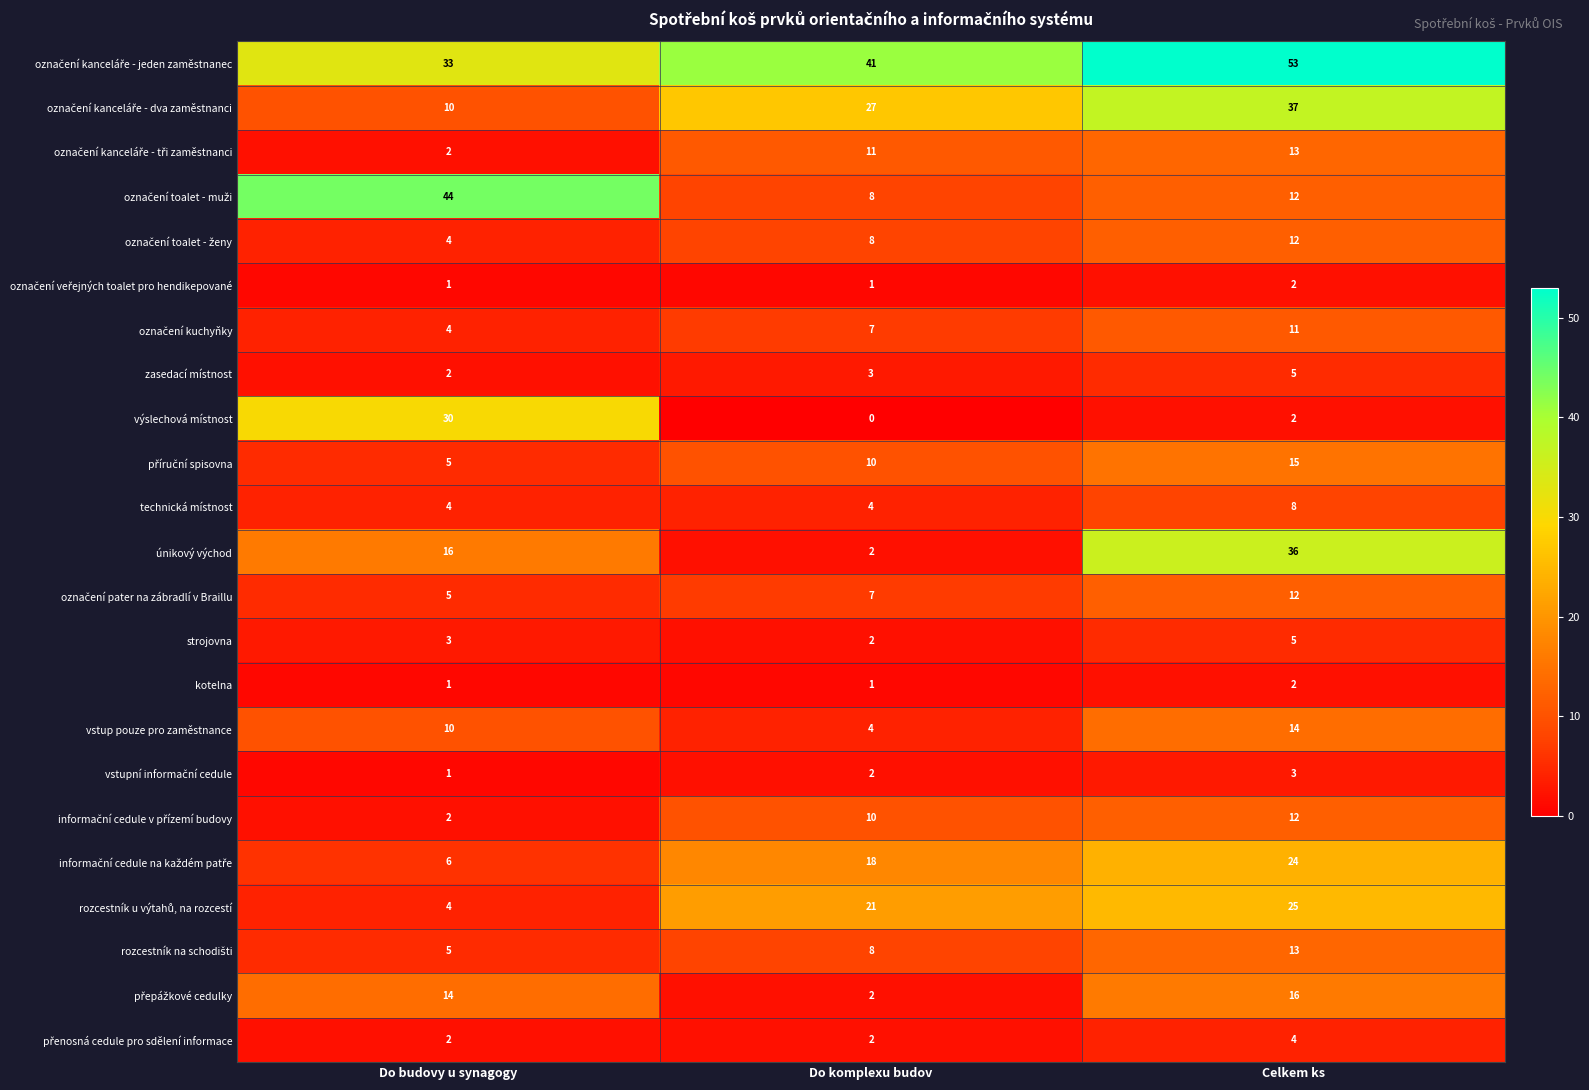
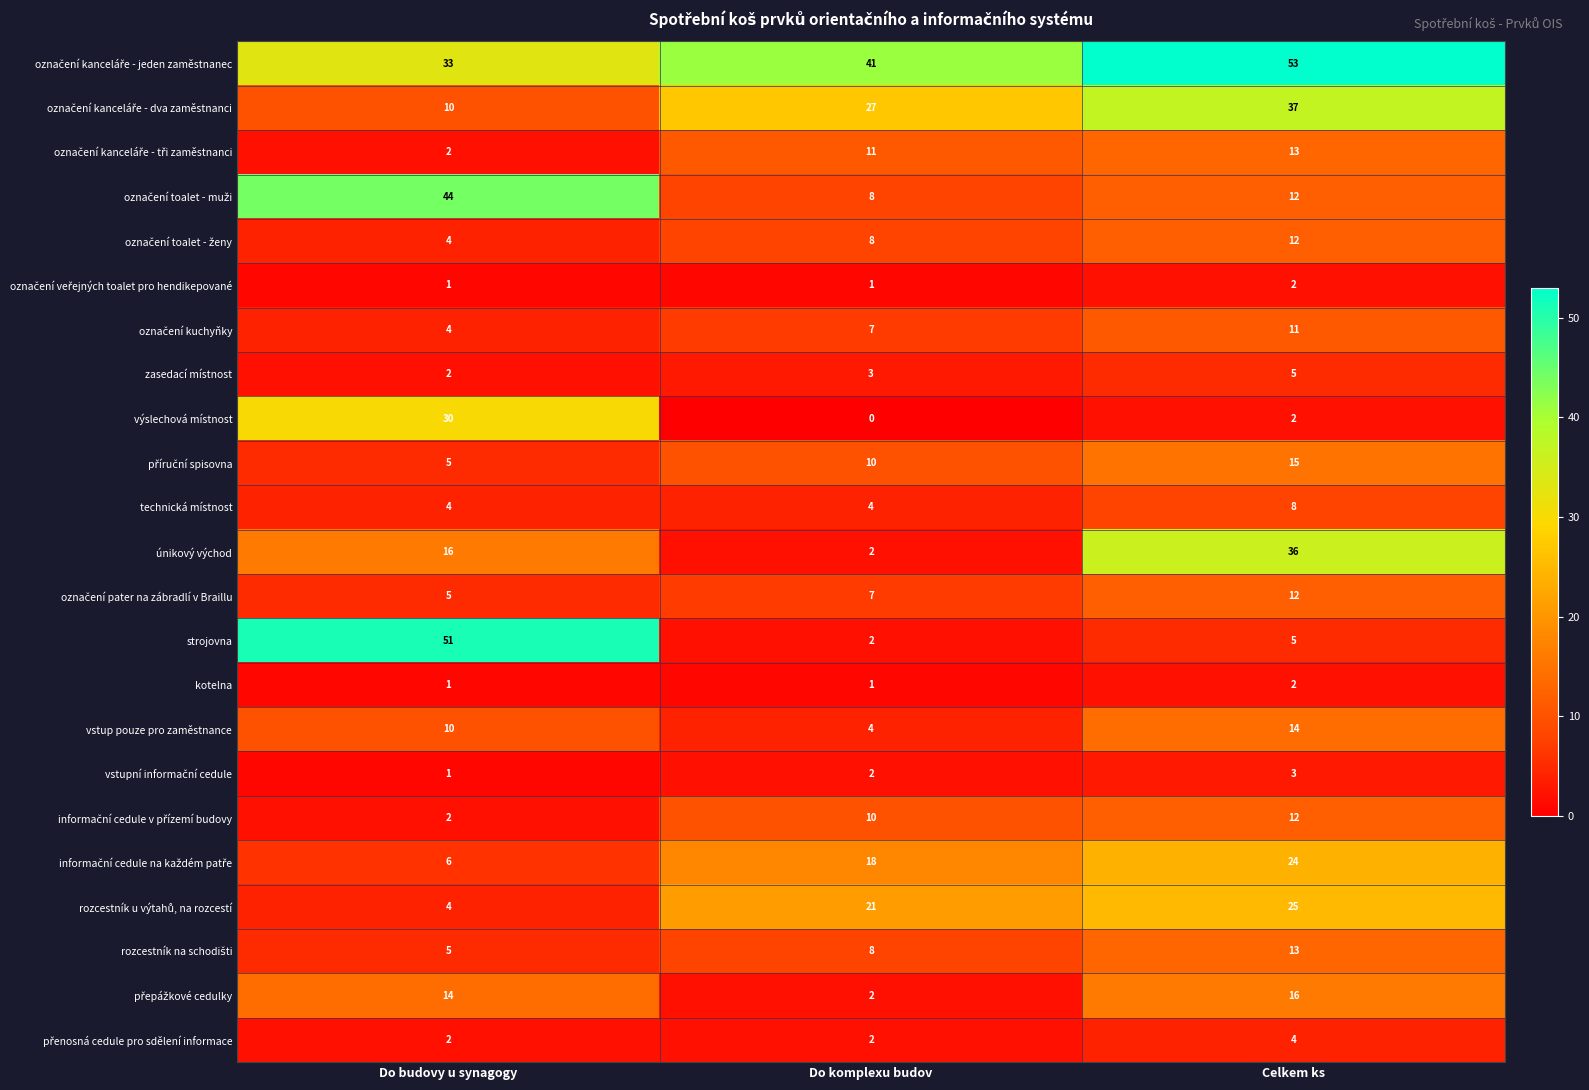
  {
    "označení kanceláře - jeden zaměstnanec": {
      "Do budovy u synagogy": 33,
      "Do komplexu budov": 41,
      "Celkem ks": 53
    },
    "označení kanceláře - dva zaměstnanci": {
      "Do budovy u synagogy": 10,
      "Do komplexu budov": 27,
      "Celkem ks": 37
    },
    "označení kanceláře - tři zaměstnanci": {
      "Do budovy u synagogy": 2,
      "Do komplexu budov": 11,
      "Celkem ks": 13
    },
    "označení toalet - muži": {
      "Do budovy u synagogy": 44,
      "Do komplexu budov": 8,
      "Celkem ks": 12
    },
    "označení toalet - ženy": {
      "Do budovy u synagogy": 4,
      "Do komplexu budov": 8,
      "Celkem ks": 12
    },
    "označení veřejných toalet pro hendikepované": {
      "Do budovy u synagogy": 1,
      "Do komplexu budov": 1,
      "Celkem ks": 2
    },
    "označení kuchyňky": {
      "Do budovy u synagogy": 4,
      "Do komplexu budov": 7,
      "Celkem ks": 11
    },
    "zasedací místnost": {
      "Do budovy u synagogy": 2,
      "Do komplexu budov": 3,
      "Celkem ks": 5
    },
    "výslechová místnost": {
      "Do budovy u synagogy": 30,
      "Do komplexu budov": 0,
      "Celkem ks": 2
    },
    "příruční spisovna": {
      "Do budovy u synagogy": 5,
      "Do komplexu budov": 10,
      "Celkem ks": 15
    },
    "technická místnost": {
      "Do budovy u synagogy": 4,
      "Do komplexu budov": 4,
      "Celkem ks": 8
    },
    "únikový východ": {
      "Do budovy u synagogy": 16,
      "Do komplexu budov": 2,
      "Celkem ks": 36
    },
    "označení pater na zábradlí v Braillu": {
      "Do budovy u synagogy": 5,
      "Do komplexu budov": 7,
      "Celkem ks": 12
    },
    "strojovna": {
-     "Do budovy u synagogy": 3,
+     "Do budovy u synagogy": 51,
      "Do komplexu budov": 2,
      "Celkem ks": 5
    },
    "kotelna": {
      "Do budovy u synagogy": 1,
      "Do komplexu budov": 1,
      "Celkem ks": 2
    },
    "vstup pouze pro zaměstnance": {
      "Do budovy u synagogy": 10,
      "Do komplexu budov": 4,
      "Celkem ks": 14
    },
    "vstupní informační cedule": {
      "Do budovy u synagogy": 1,
      "Do komplexu budov": 2,
      "Celkem ks": 3
    },
    "informační cedule v přízemí budovy": {
      "Do budovy u synagogy": 2,
      "Do komplexu budov": 10,
      "Celkem ks": 12
    },
    "informační cedule na každém patře": {
      "Do budovy u synagogy": 6,
      "Do komplexu budov": 18,
      "Celkem ks": 24
    },
    "rozcestník u výtahů, na rozcestí": {
      "Do budovy u synagogy": 4,
      "Do komplexu budov": 21,
      "Celkem ks": 25
    },
    "rozcestník na schodišti": {
      "Do budovy u synagogy": 5,
      "Do komplexu budov": 8,
      "Celkem ks": 13
    },
    "přepážkové cedulky": {
      "Do budovy u synagogy": 14,
      "Do komplexu budov": 2,
      "Celkem ks": 16
    },
    "přenosná cedule pro sdělení informace": {
      "Do budovy u synagogy": 2,
      "Do komplexu budov": 2,
      "Celkem ks": 4
    }
  }
